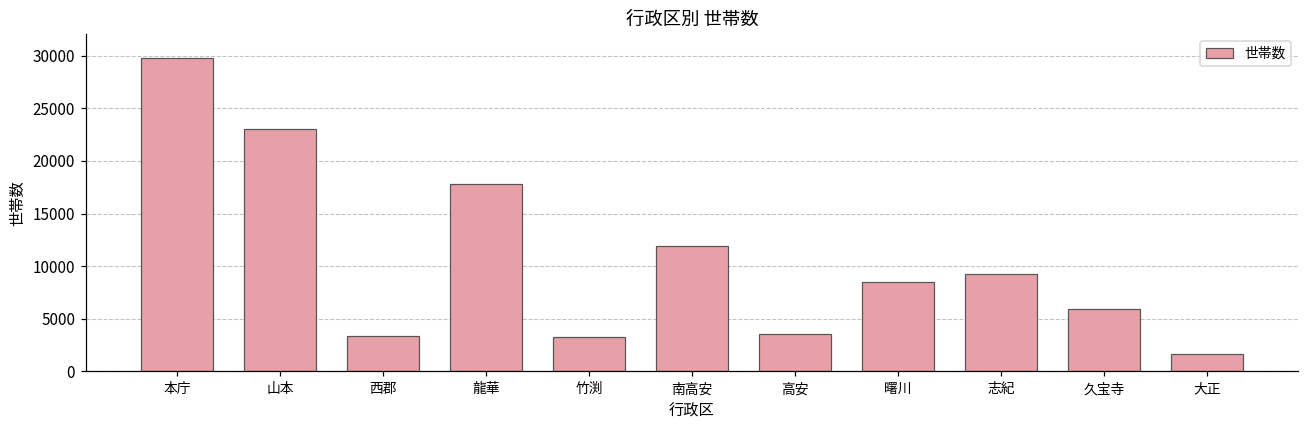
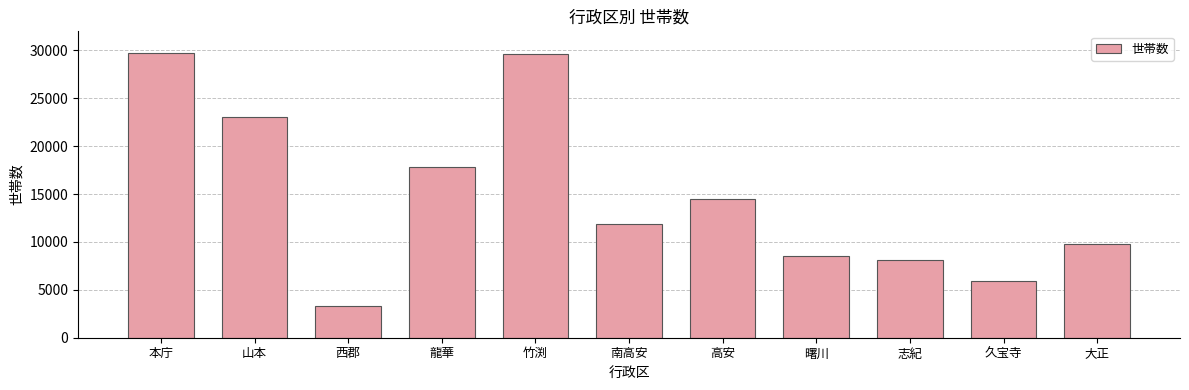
  {
    "本庁": 30000,
    "山本": 23000,
    "西郡": 3000,
    "龍華": 18000,
-   "竹渕": 3000,
+   "竹渕": 30000,
    "南高安": 12000,
-   "高安": 4000,
+   "高安": 14000,
    "曙川": 9000,
-   "志紀": 9000,
+   "志紀": 8000,
    "久宝寺": 6000,
-   "大正": 2000
+   "大正": 10000
  }
